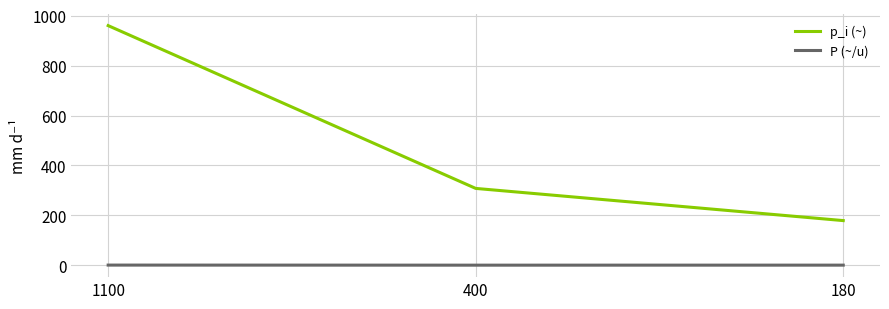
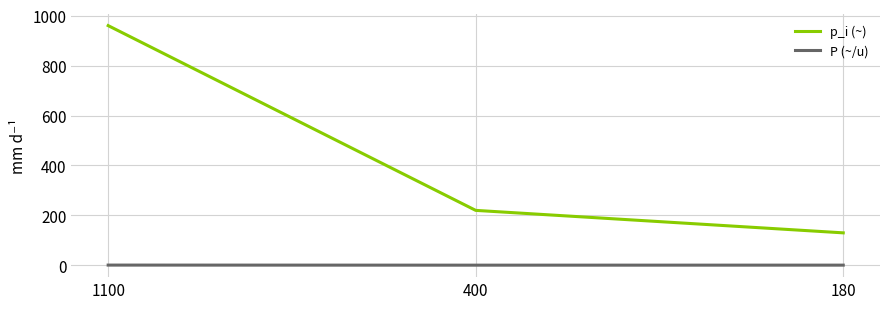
  {
    "p_i (~)": {
      "1100": 960,
-     "400": 310,
-     "180": 180
+     "400": 220,
+     "180": 130
    },
    "P (~/u)": {
      "1100": 0,
      "400": 0,
      "180": 0
    }
  }
